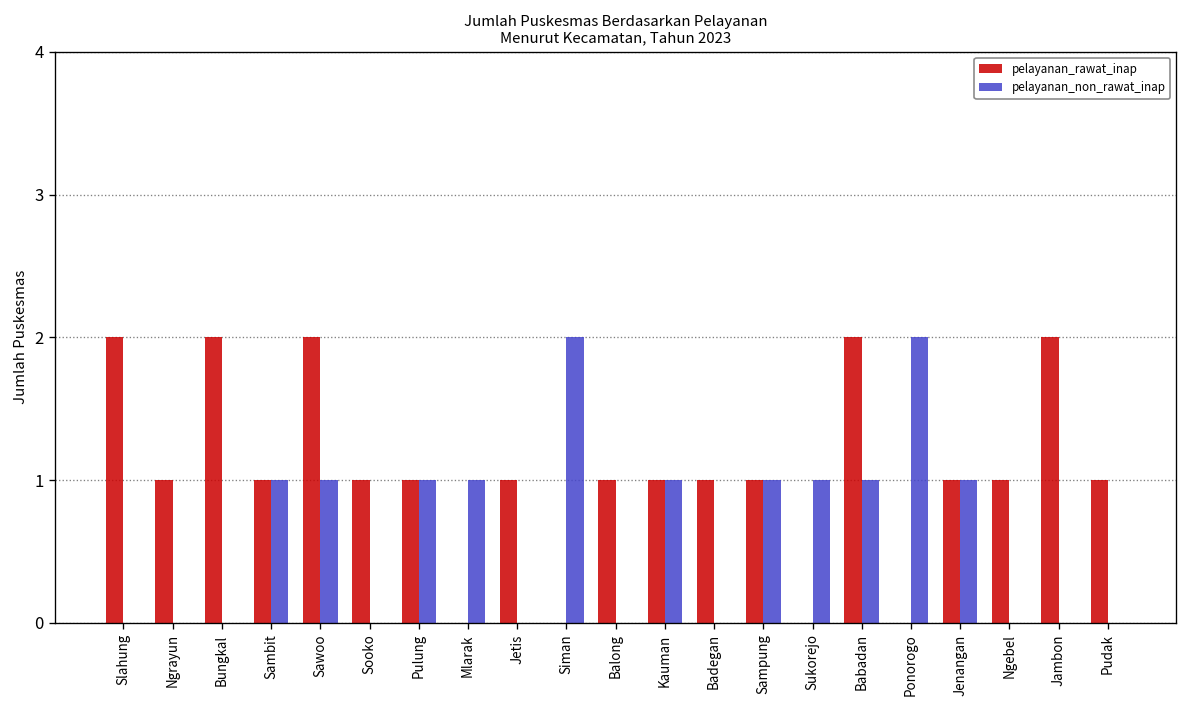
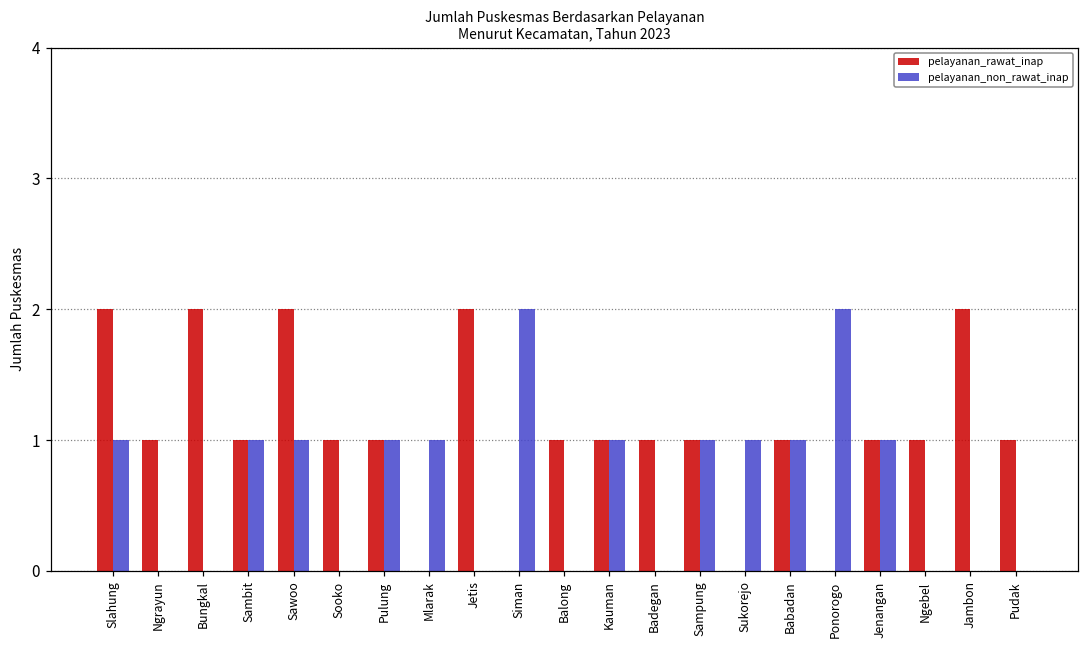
  {
    "pelayanan_rawat_inap": {
      "Slahung": 2,
      "Ngrayun": 1,
      "Bungkal": 2,
      "Sambit": 1,
      "Sawoo": 2,
      "Sooko": 1,
      "Pulung": 1,
      "Mlarak": 0,
-     "Jetis": 1,
+     "Jetis": 2,
      "Siman": 0,
      "Balong": 1,
      "Kauman": 1,
      "Badegan": 1,
      "Sampung": 1,
      "Sukorejo": 0,
-     "Babadan": 2,
+     "Babadan": 1,
      "Ponorogo": 0,
      "Jenangan": 1,
      "Ngebel": 1,
      "Jambon": 2,
      "Pudak": 1
    },
    "pelayanan_non_rawat_inap": {
-     "Slahung": 0,
+     "Slahung": 1,
      "Ngrayun": 0,
      "Bungkal": 0,
      "Sambit": 1,
      "Sawoo": 1,
      "Sooko": 0,
      "Pulung": 1,
      "Mlarak": 1,
      "Jetis": 0,
      "Siman": 2,
      "Balong": 0,
      "Kauman": 1,
      "Badegan": 0,
      "Sampung": 1,
      "Sukorejo": 1,
      "Babadan": 1,
      "Ponorogo": 2,
      "Jenangan": 1,
      "Ngebel": 0,
      "Jambon": 0,
      "Pudak": 0
    }
  }
